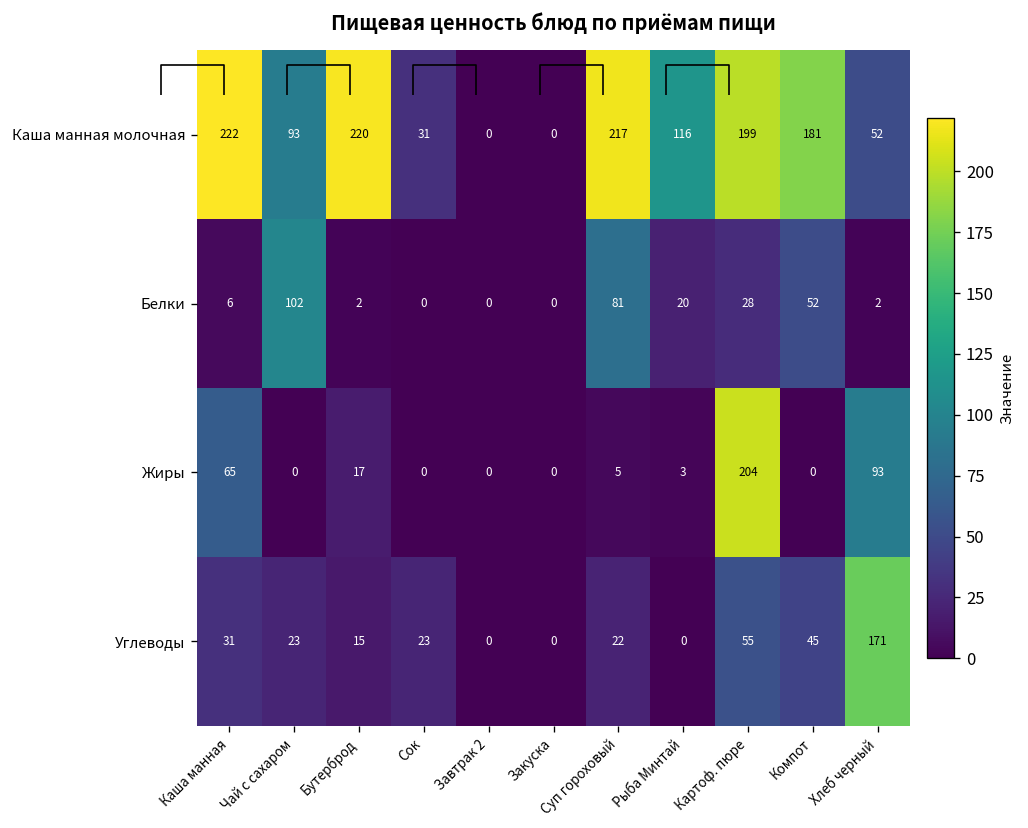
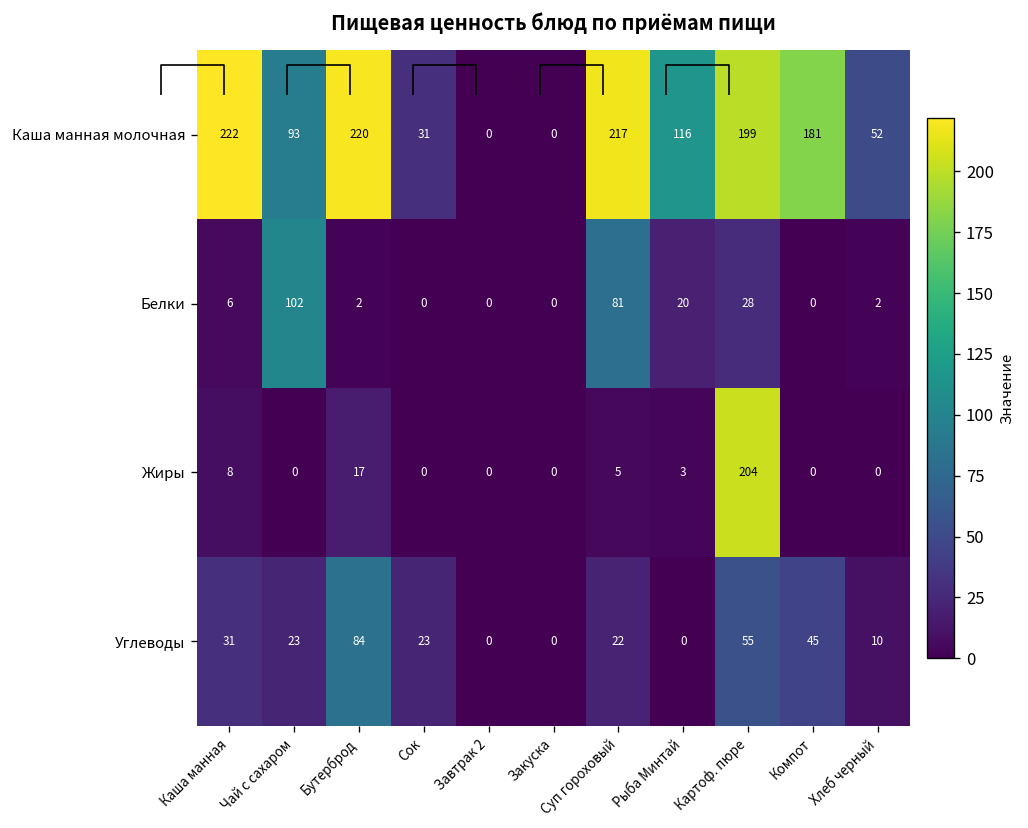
  {
    "Пищевая ценность блюд по приёмам пищи": {
      "Каша манная молочная": {
        "Каша манная": 222,
        "Чай с сахаром": 93,
        "Бутерброд": 220,
        "Сок": 31,
        "Завтрак 2": 0,
        "Закуска": 0,
        "Суп гороховый": 217,
        "Рыба Минтай": 116,
        "Картоф. пюре": 199,
        "Компот": 181,
        "Хлеб черный": 52
      },
      "Белки": {
        "Каша манная": 6,
        "Чай с сахаром": 102,
        "Бутерброд": 2,
        "Сок": 0,
        "Завтрак 2": 0,
        "Закуска": 0,
        "Суп гороховый": 81,
        "Рыба Минтай": 20,
        "Картоф. пюре": 28,
-       "Компот": 52,
+       "Компот": 0,
        "Хлеб черный": 2
      },
      "Жиры": {
-       "Каша манная": 65,
+       "Каша манная": 8,
        "Чай с сахаром": 0,
        "Бутерброд": 17,
        "Сок": 0,
        "Завтрак 2": 0,
        "Закуска": 0,
        "Суп гороховый": 5,
        "Рыба Минтай": 3,
        "Картоф. пюре": 204,
        "Компот": 0,
-       "Хлеб черный": 93
+       "Хлеб черный": 0
      },
      "Углеводы": {
        "Каша манная": 31,
        "Чай с сахаром": 23,
-       "Бутерброд": 15,
+       "Бутерброд": 84,
        "Сок": 23,
        "Завтрак 2": 0,
        "Закуска": 0,
        "Суп гороховый": 22,
        "Рыба Минтай": 0,
        "Картоф. пюре": 55,
        "Компот": 45,
-       "Хлеб черный": 171
+       "Хлеб черный": 10
      }
    }
  }
